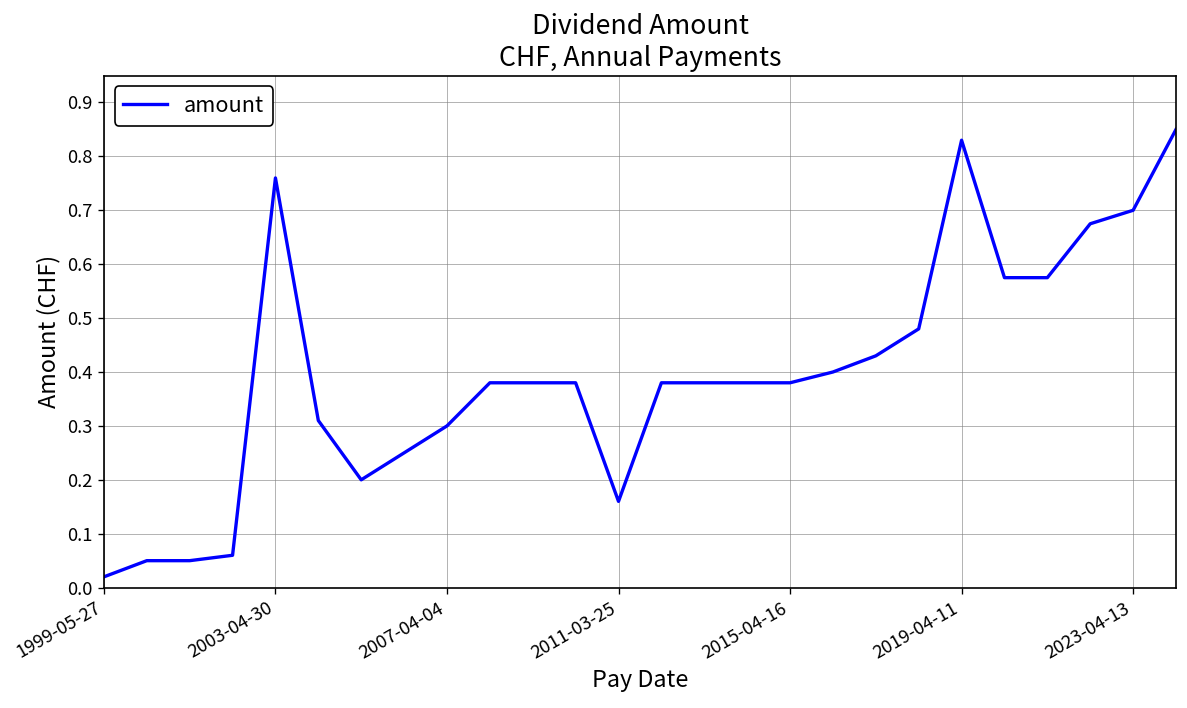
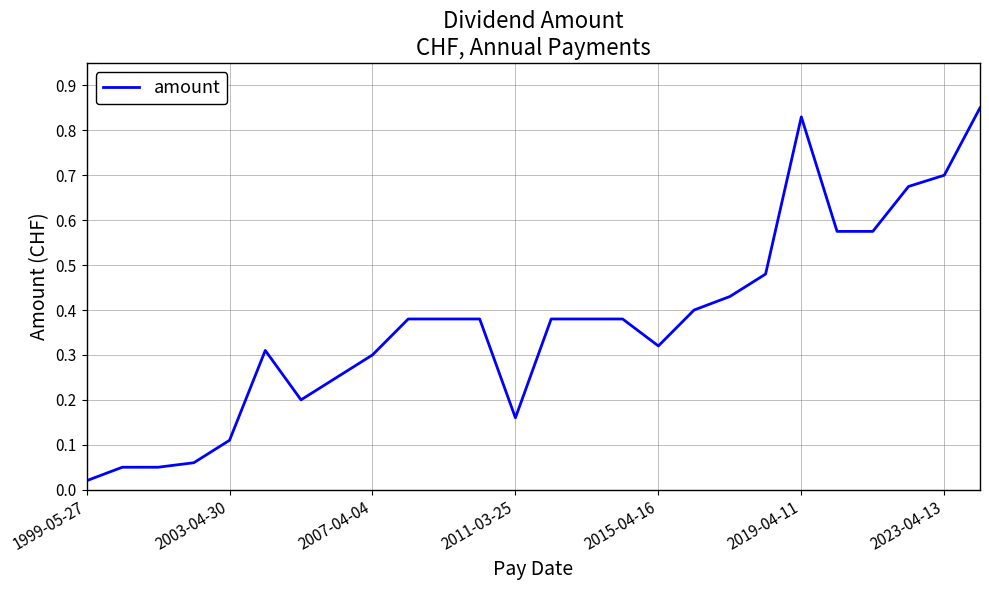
  {
    "1999-05-27": 0.02,
-   "2003-04-30": 0.76,
+   "2003-04-30": 0.11,
    "2007-04-04": 0.30,
    "2011-03-25": 0.16,
-   "2015-04-16": 0.38,
+   "2015-04-16": 0.32,
    "2019-04-11": 0.83,
    "2023-04-13": 0.70
  }
